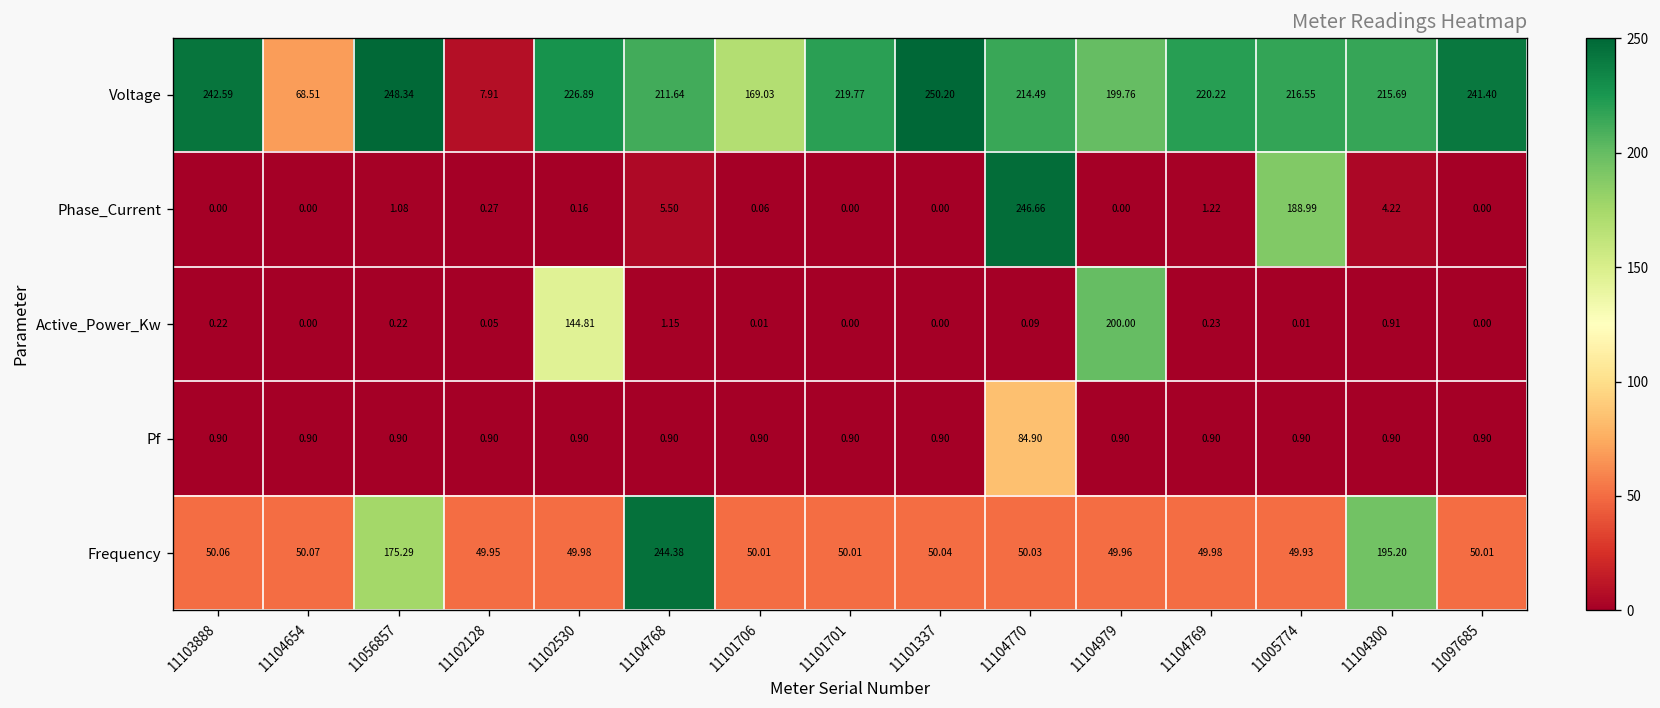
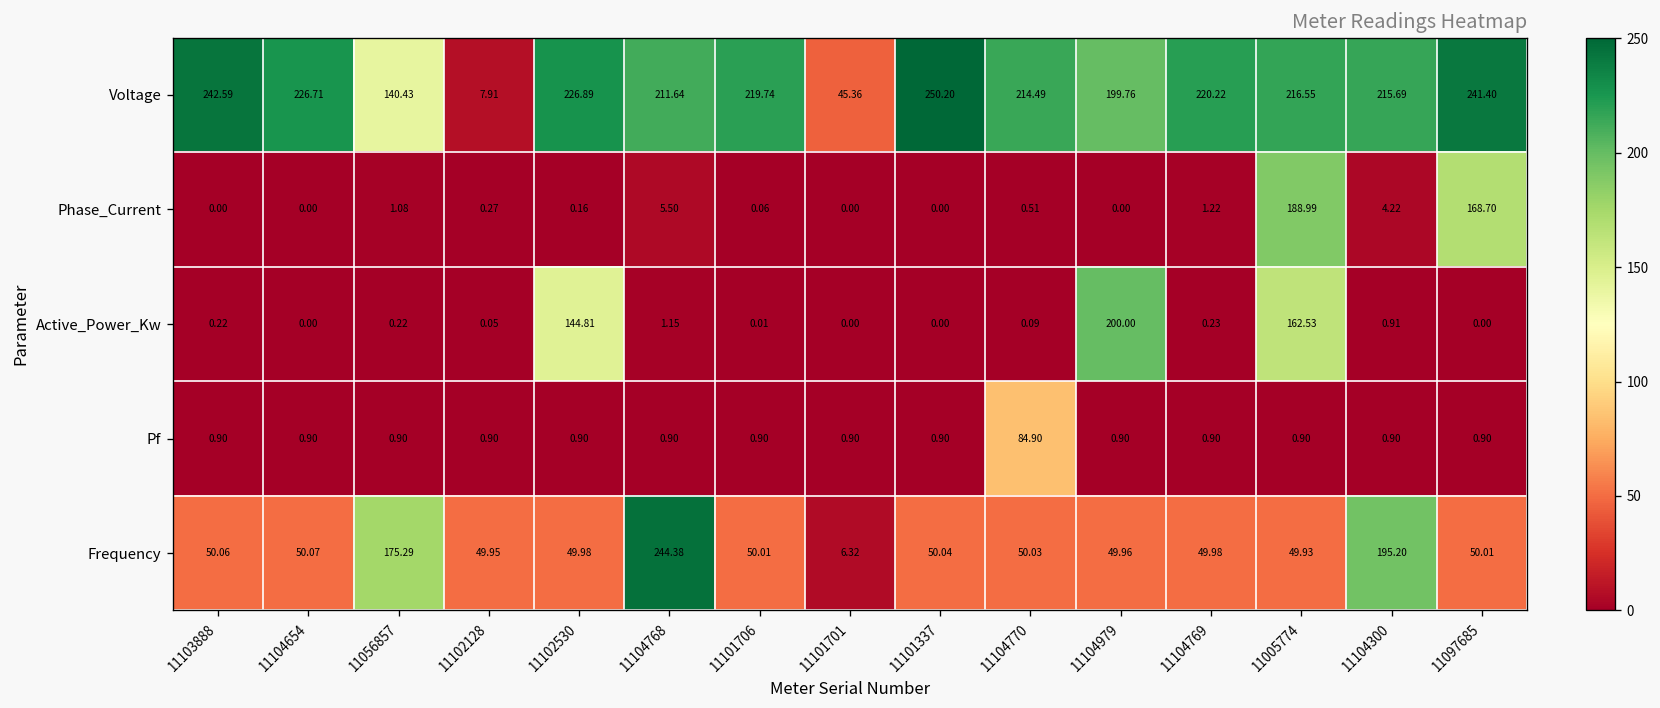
  {
    "Voltage": {
      "11103888": 242.59,
-     "11104654": 68.51,
-     "11056857": 248.34,
+     "11104654": 226.71,
+     "11056857": 140.43,
      "11102128": 7.91,
      "11102530": 226.89,
      "11104768": 211.64,
-     "11101706": 169.03,
-     "11101701": 219.77,
+     "11101706": 219.74,
+     "11101701": 45.36,
      "11101337": 250.20,
      "11104770": 214.49,
      "11104979": 199.76,
      "11104769": 220.22,
      "11005774": 216.55,
      "11104300": 215.69,
      "11097685": 241.40
    },
    "Phase_Current": {
      "11103888": 0.00,
      "11104654": 0.00,
      "11056857": 1.08,
      "11102128": 0.27,
      "11102530": 0.16,
      "11104768": 5.50,
      "11101706": 0.06,
      "11101701": 0.00,
      "11101337": 0.00,
-     "11104770": 246.66,
+     "11104770": 0.51,
      "11104979": 0.00,
      "11104769": 1.22,
      "11005774": 188.99,
      "11104300": 4.22,
-     "11097685": 0.00
+     "11097685": 168.70
    },
    "Active_Power_Kw": {
      "11103888": 0.22,
      "11104654": 0.00,
      "11056857": 0.22,
      "11102128": 0.05,
      "11102530": 144.81,
      "11104768": 1.15,
      "11101706": 0.01,
      "11101701": 0.00,
      "11101337": 0.00,
      "11104770": 0.09,
      "11104979": 200.00,
      "11104769": 0.23,
-     "11005774": 0.01,
+     "11005774": 162.53,
      "11104300": 0.91,
      "11097685": 0.00
    },
    "Pf": {
      "11103888": 0.90,
      "11104654": 0.90,
      "11056857": 0.90,
      "11102128": 0.90,
      "11102530": 0.90,
      "11104768": 0.90,
      "11101706": 0.90,
      "11101701": 0.90,
      "11101337": 0.90,
      "11104770": 84.90,
      "11104979": 0.90,
      "11104769": 0.90,
      "11005774": 0.90,
      "11104300": 0.90,
      "11097685": 0.90
    },
    "Frequency": {
      "11103888": 50.06,
      "11104654": 50.07,
      "11056857": 175.29,
      "11102128": 49.95,
      "11102530": 49.98,
      "11104768": 244.38,
      "11101706": 50.01,
-     "11101701": 50.01,
+     "11101701": 6.32,
      "11101337": 50.04,
      "11104770": 50.03,
      "11104979": 49.96,
      "11104769": 49.98,
      "11005774": 49.93,
      "11104300": 195.20,
      "11097685": 50.01
    }
  }
